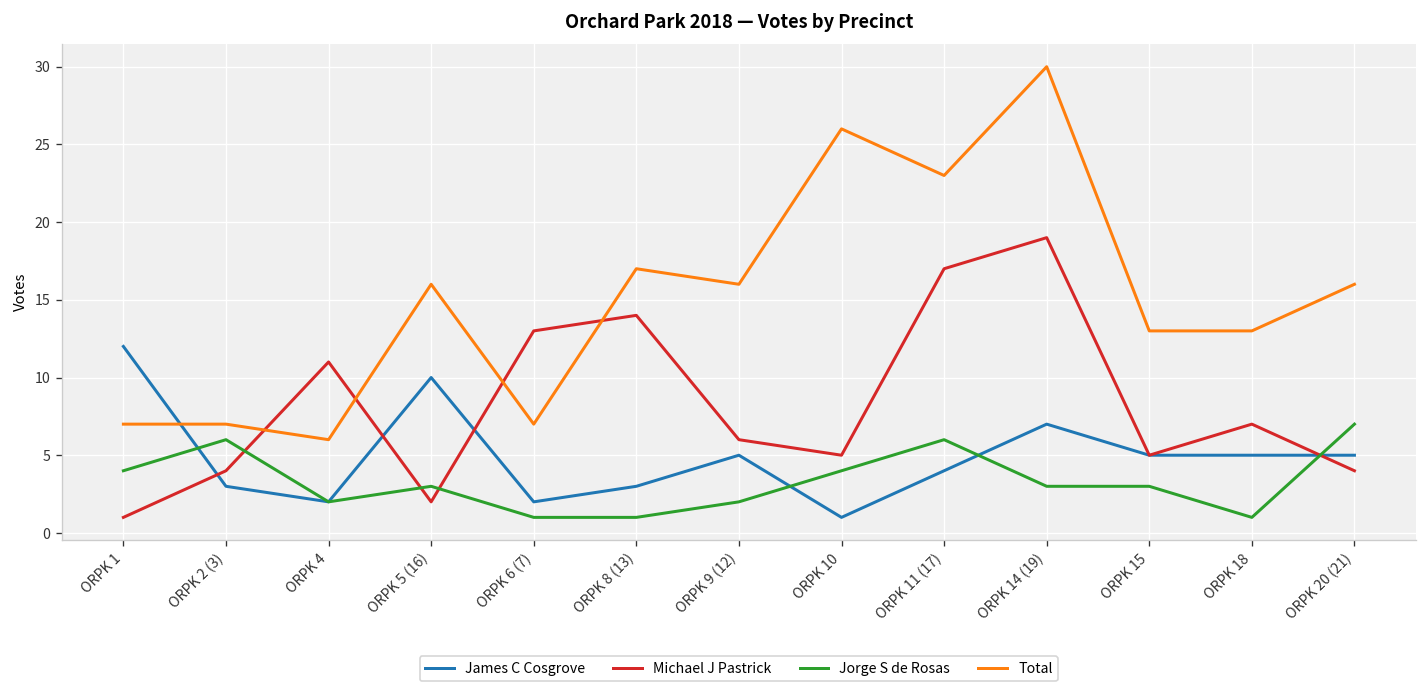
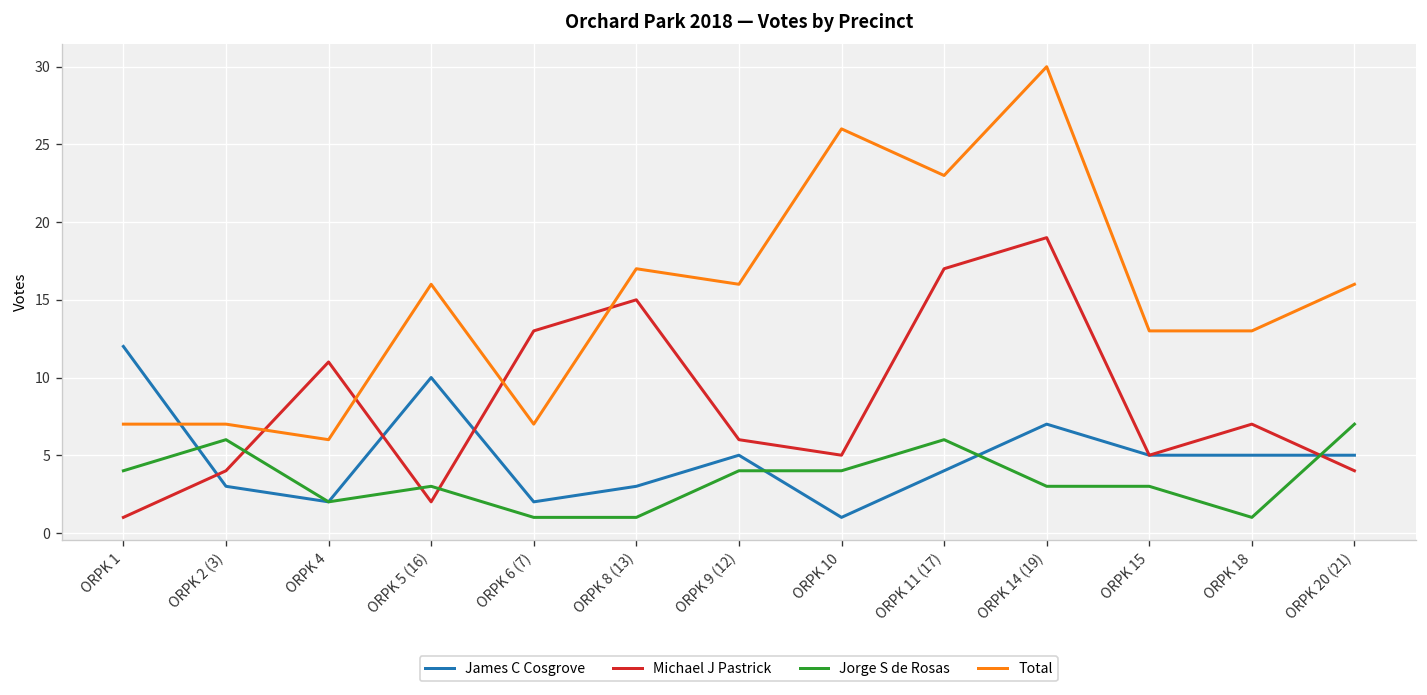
  {
    "James C Cosgrove": {
      "ORPK 1": 12,
      "ORPK 2 (3)": 3,
      "ORPK 5 (16)": 10,
      "ORPK 6 (7)": 2,
      "ORPK 8 (13)": 3,
      "ORPK 9 (12)": 5,
      "ORPK 10": 1,
      "ORPK 11 (17)": 4,
      "ORPK 14 (19)": 7,
      "ORPK 18": 5,
      "ORPK 20 (21)": 5
    },
    "Michael J Pastrick": {
      "ORPK 1": 1,
      "ORPK 2 (3)": 4,
      "ORPK 4": 11,
      "ORPK 5 (16)": 2,
      "ORPK 6 (7)": 13,
-     "ORPK 8 (13)": 14,
+     "ORPK 8 (13)": 15,
      "ORPK 9 (12)": 6,
      "ORPK 10": 5,
      "ORPK 11 (17)": 17,
      "ORPK 14 (19)": 19,
      "ORPK 18": 7,
      "ORPK 20 (21)": 4
    },
    "Jorge S de Rosas": {
      "ORPK 1": 4,
      "ORPK 2 (3)": 6,
      "ORPK 5 (16)": 3,
      "ORPK 6 (7)": 1,
      "ORPK 8 (13)": 1,
-     "ORPK 9 (12)": 2,
+     "ORPK 9 (12)": 4,
      "ORPK 10": 4,
      "ORPK 11 (17)": 6,
      "ORPK 14 (19)": 3,
      "ORPK 15": 3,
      "ORPK 18": 1,
      "ORPK 20 (21)": 7
    },
    "Total": {
      "ORPK 1": 7,
      "ORPK 2 (3)": 7,
      "ORPK 4": 6,
      "ORPK 5 (16)": 16,
      "ORPK 6 (7)": 7,
      "ORPK 8 (13)": 17,
      "ORPK 9 (12)": 16,
      "ORPK 10": 26,
      "ORPK 11 (17)": 23,
      "ORPK 14 (19)": 30,
      "ORPK 15": 13,
      "ORPK 18": 13,
      "ORPK 20 (21)": 16
    }
  }
